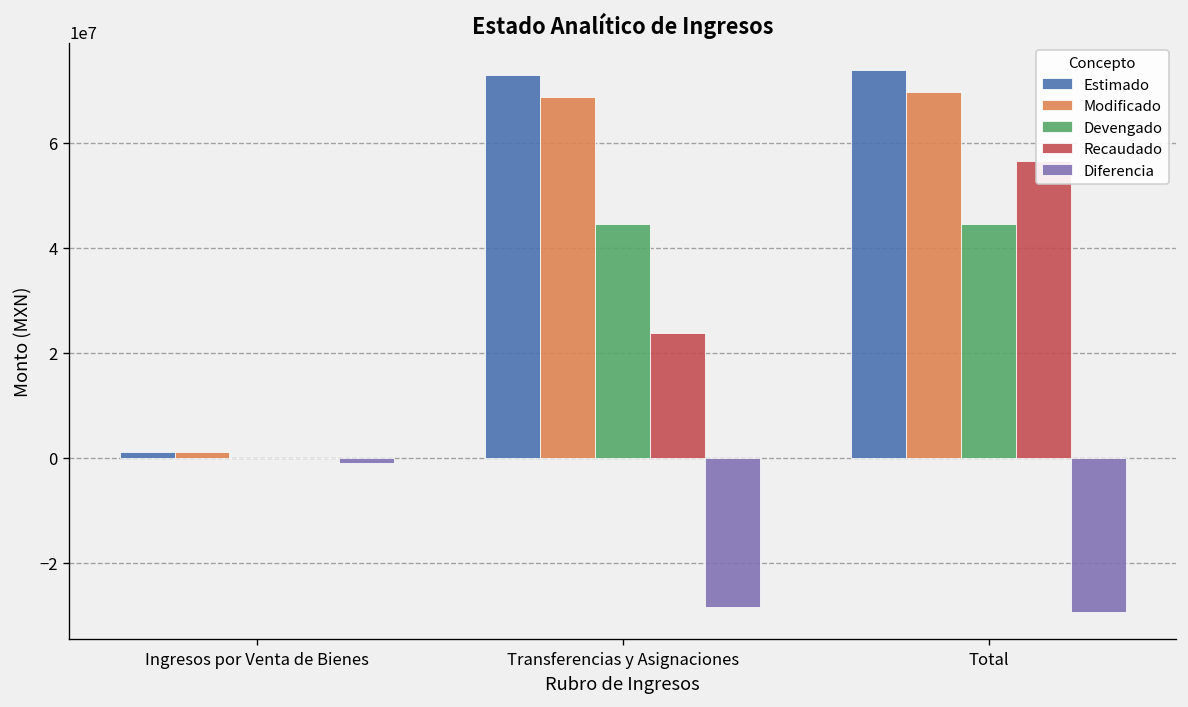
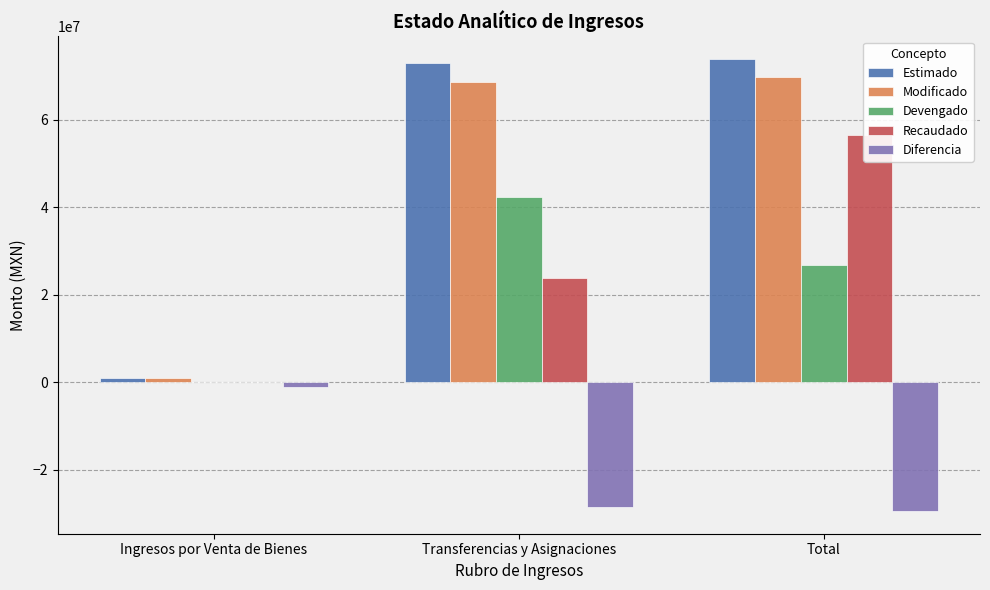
  {
    "Devengado": {
      "Ingresos por Venta de Bienes": 0,
-     "Transferencias y Asignaciones": 44000000,
-     "Total": 44000000
+     "Transferencias y Asignaciones": 42000000,
+     "Total": 27000000
    }
  }
